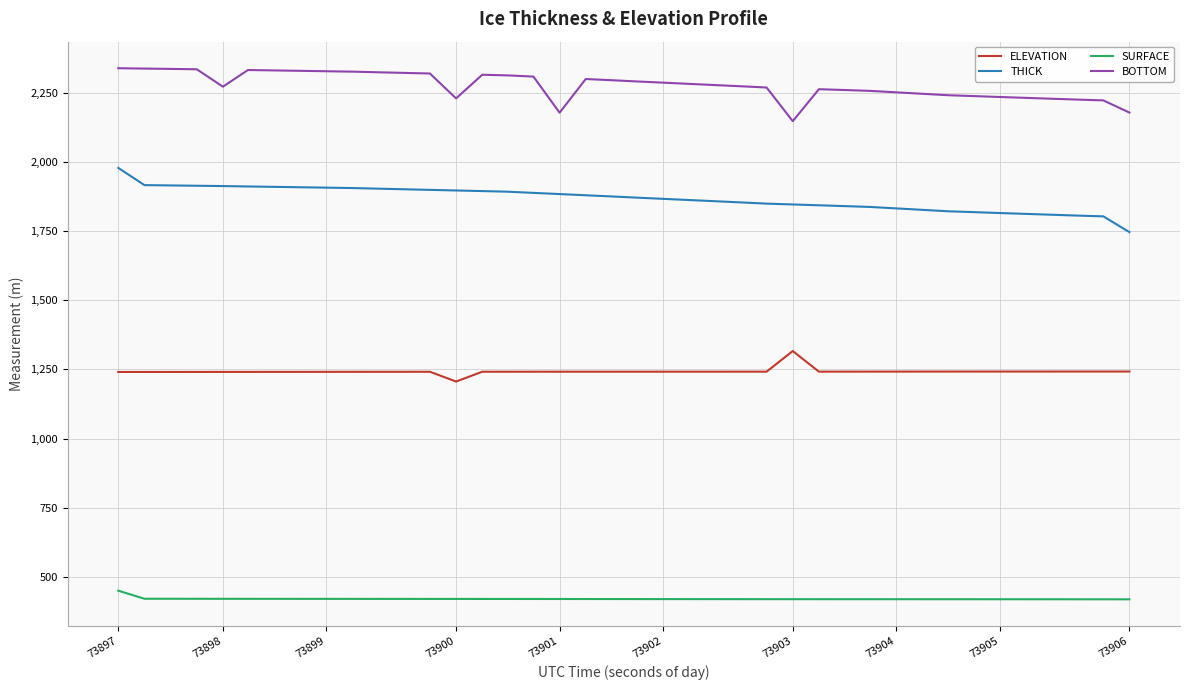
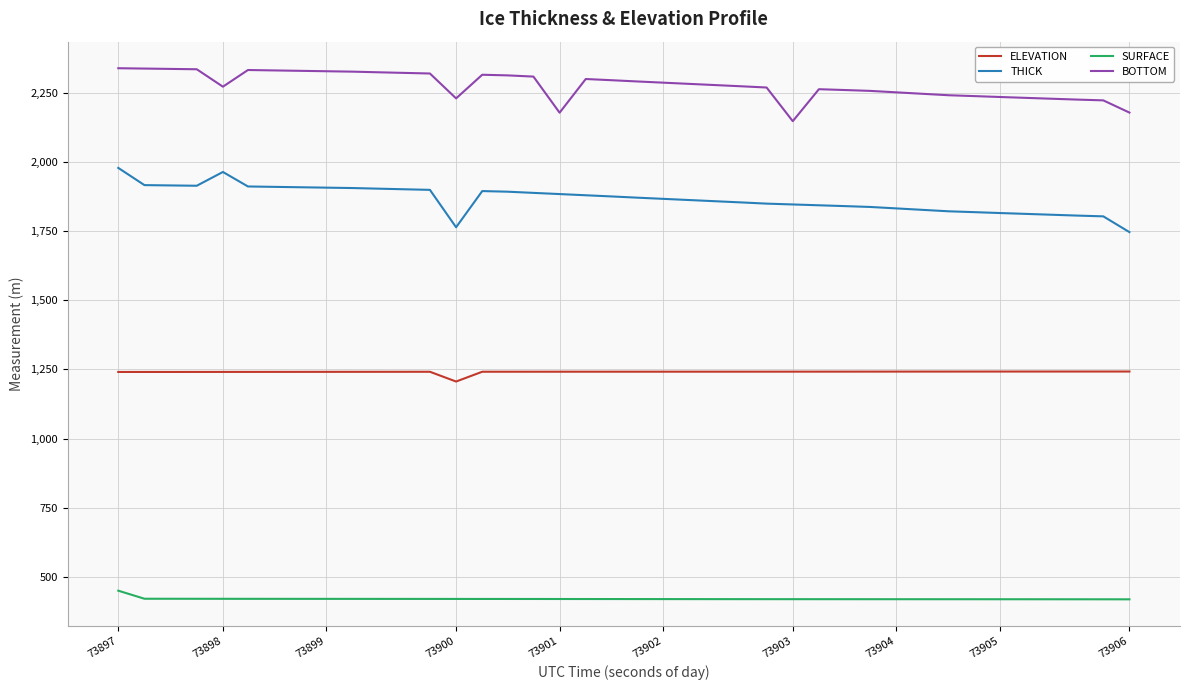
  {
    "ELEVATION": {
      "73897": "1,240",
      "73898": "1,240",
      "73900": "1,210",
      "73901": "1,240",
-     "73903": "1,320",
+     "73903": "1,240",
      "73904": "1,240",
      "73906": "1,240"
    },
    "THICK": {
      "73897": "1,980",
-     "73898": "1,910",
-     "73900": "1,900",
+     "73898": "1,960",
+     "73900": "1,760",
      "73901": "1,880",
      "73903": "1,850",
      "73904": "1,830",
      "73906": "1,750"
    },
    "SURFACE": {
      "73897": "450",
      "73898": "420",
      "73900": "420",
      "73901": "420",
      "73903": "420",
      "73904": "420",
      "73906": "420"
    },
    "BOTTOM": {
      "73897": "2,340",
      "73898": "2,270",
      "73900": "2,230",
      "73901": "2,180",
      "73903": "2,150",
      "73904": "2,250",
      "73906": "2,180"
    }
  }
